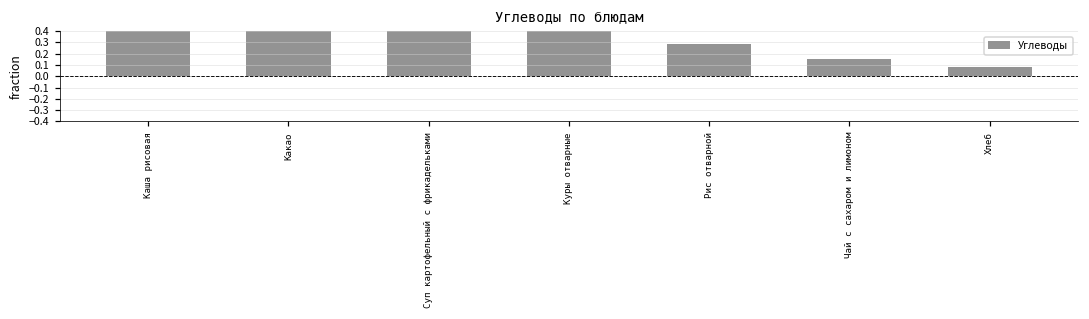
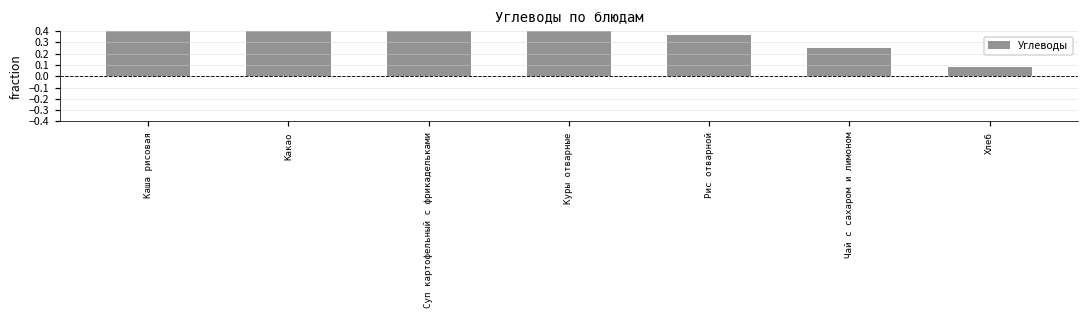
  {
-   "Рис отварной": 0.29,
-   "Чай с сахаром и лимоном": 0.15,
+   "Рис отварной": 0.37,
+   "Чай с сахаром и лимоном": 0.25,
    "Хлеб": 0.09
  }
